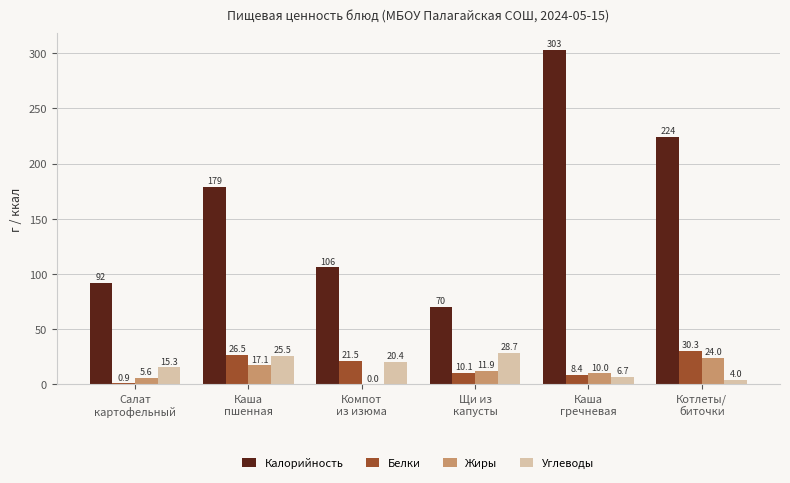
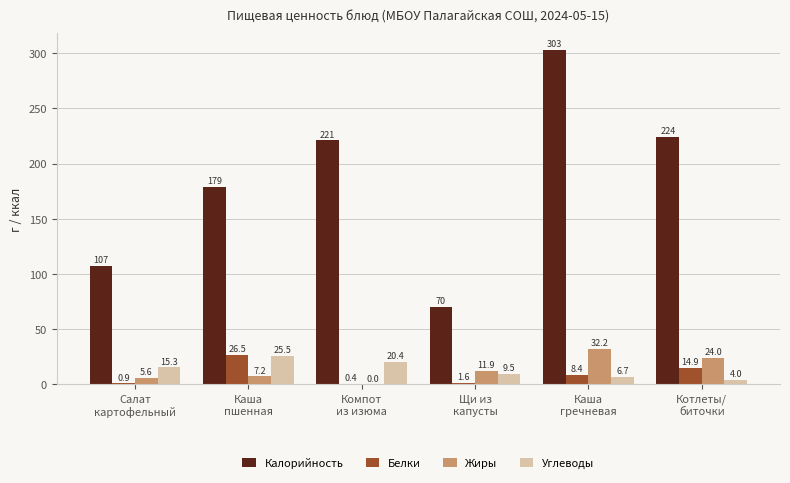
  {
    "Калорийность": {
-     "Салат картофельный": 92,
+     "Салат картофельный": 107,
      "Каша пшенная": 179,
-     "Компот из изюма": 106,
+     "Компот из изюма": 221,
      "Щи из капусты": 70,
      "Каша гречневая": 303,
      "Котлеты/ биточки": 224
    },
    "Белки": {
      "Салат картофельный": 0.9,
      "Каша пшенная": 26.5,
-     "Компот из изюма": 21.5,
-     "Щи из капусты": 10.1,
+     "Компот из изюма": 0.4,
+     "Щи из капусты": 1.6,
      "Каша гречневая": 8.4,
-     "Котлеты/ биточки": 30.3
+     "Котлеты/ биточки": 14.9
    },
    "Жиры": {
      "Салат картофельный": 5.6,
-     "Каша пшенная": 17.1,
+     "Каша пшенная": 7.2,
      "Компот из изюма": 0.0,
      "Щи из капусты": 11.9,
-     "Каша гречневая": 10.0,
+     "Каша гречневая": 32.2,
      "Котлеты/ биточки": 24.0
    },
    "Углеводы": {
      "Салат картофельный": 15.3,
      "Каша пшенная": 25.5,
      "Компот из изюма": 20.4,
-     "Щи из капусты": 28.7,
+     "Щи из капусты": 9.5,
      "Каша гречневая": 6.7,
      "Котлеты/ биточки": 4.0
    }
  }
